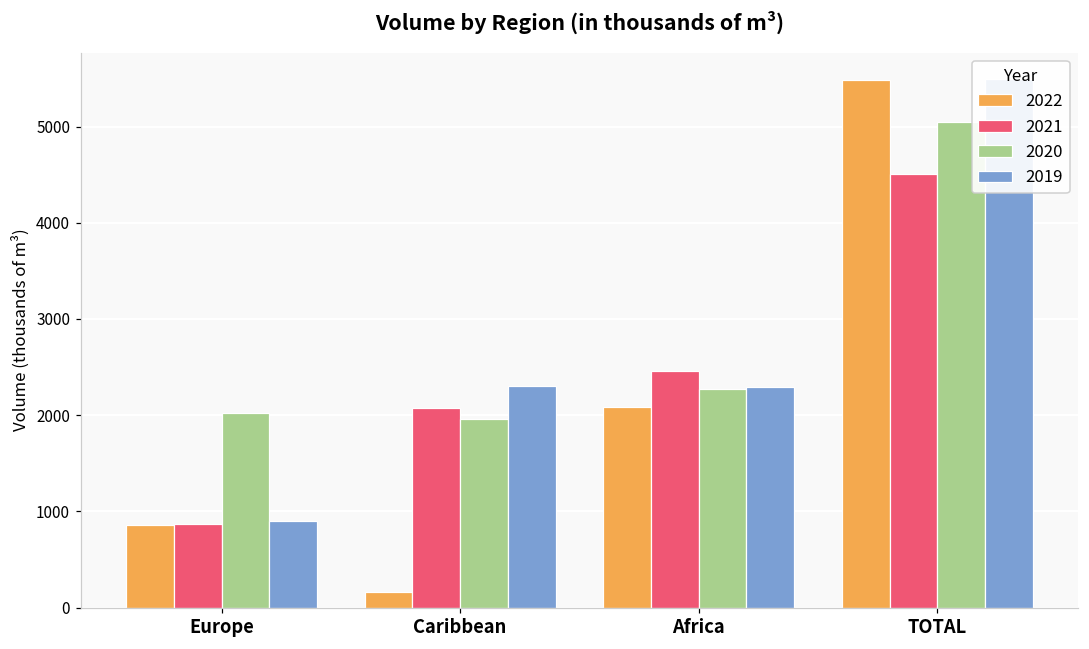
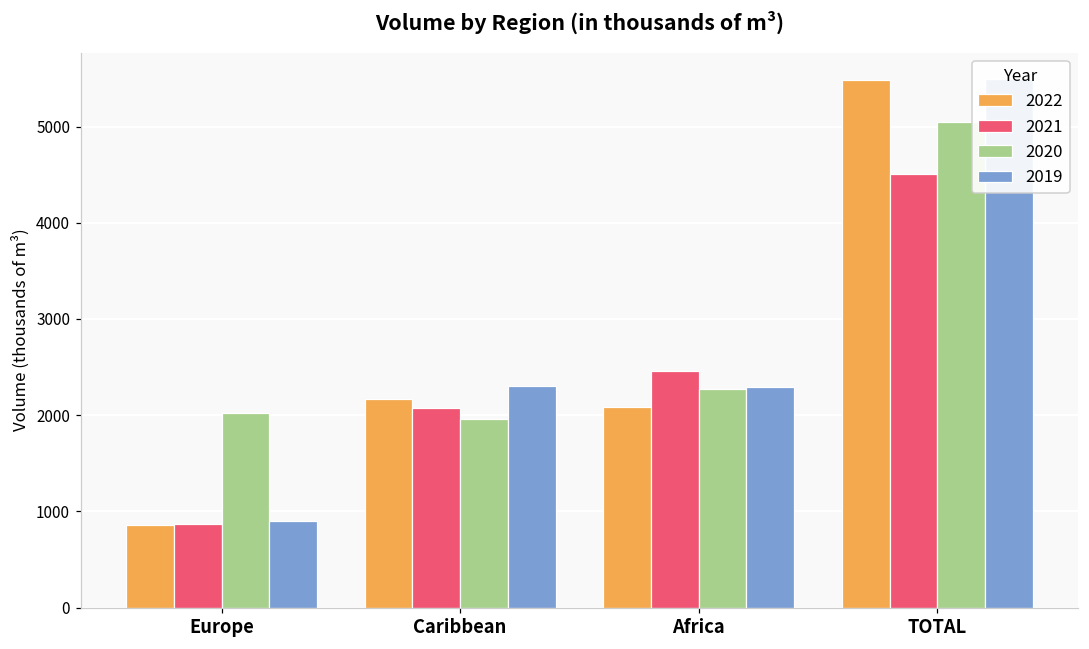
  {
    "2022": {
      "Europe": 900,
-     "Caribbean": 200,
+     "Caribbean": 2200,
      "Africa": 2100,
      "TOTAL": 5500
    },
    "2021": {
      "Europe": 900,
      "Caribbean": 2100,
      "Africa": 2500,
      "TOTAL": 4500
    },
    "2020": {
      "Europe": 2000,
      "Caribbean": 2000,
      "Africa": 2300,
      "TOTAL": 5000
    },
    "2019": {
      "Europe": 900,
      "Caribbean": 2300,
      "Africa": 2300
    }
  }
